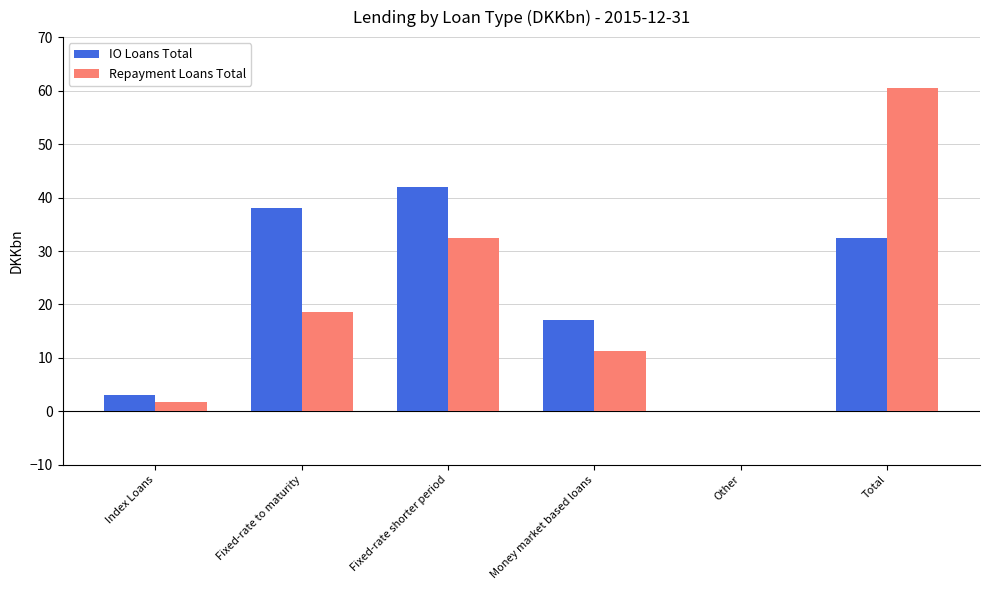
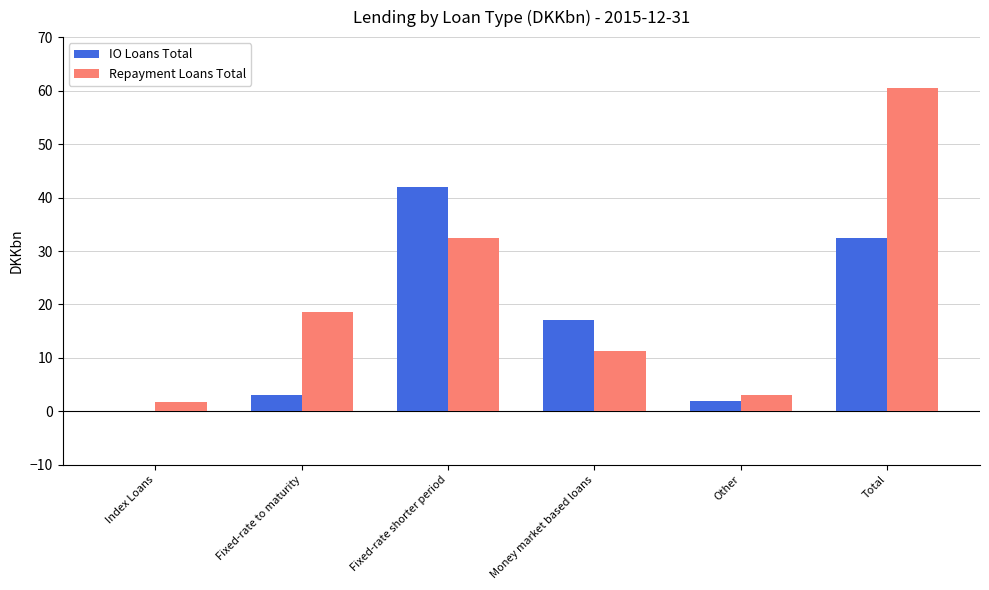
  {
    "IO Loans Total": {
-     "Index Loans": 3,
-     "Fixed-rate to maturity": 38,
+     "Index Loans": 0,
+     "Fixed-rate to maturity": 3,
      "Fixed-rate shorter period": 42,
      "Money market based loans": 17,
-     "Other": 0,
+     "Other": 2,
      "Total": 32
    },
    "Repayment Loans Total": {
      "Index Loans": 2,
      "Fixed-rate to maturity": 19,
      "Fixed-rate shorter period": 32,
      "Money market based loans": 11,
-     "Other": 0,
+     "Other": 3,
      "Total": 60
    }
  }
